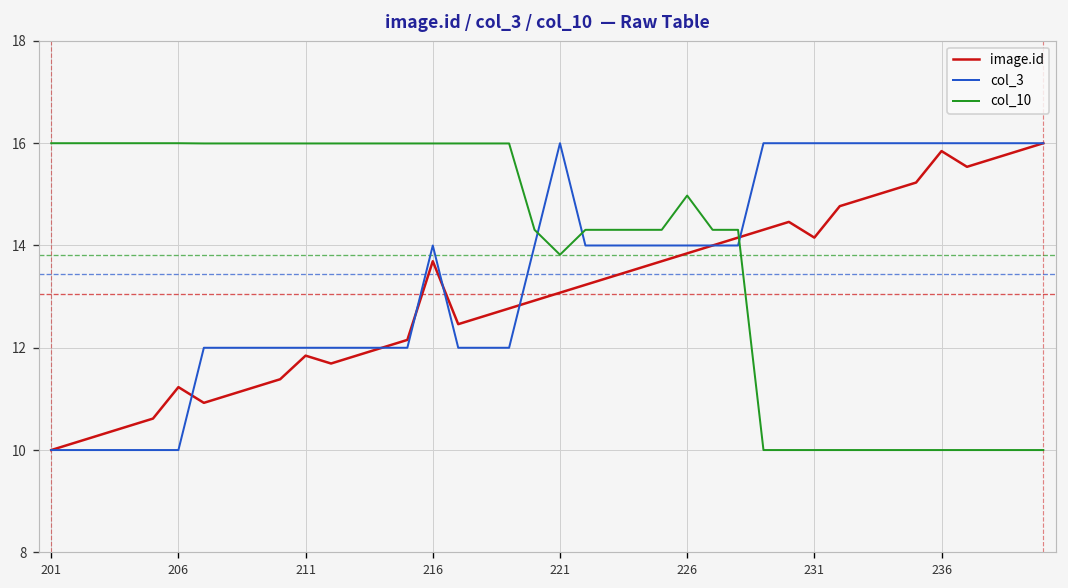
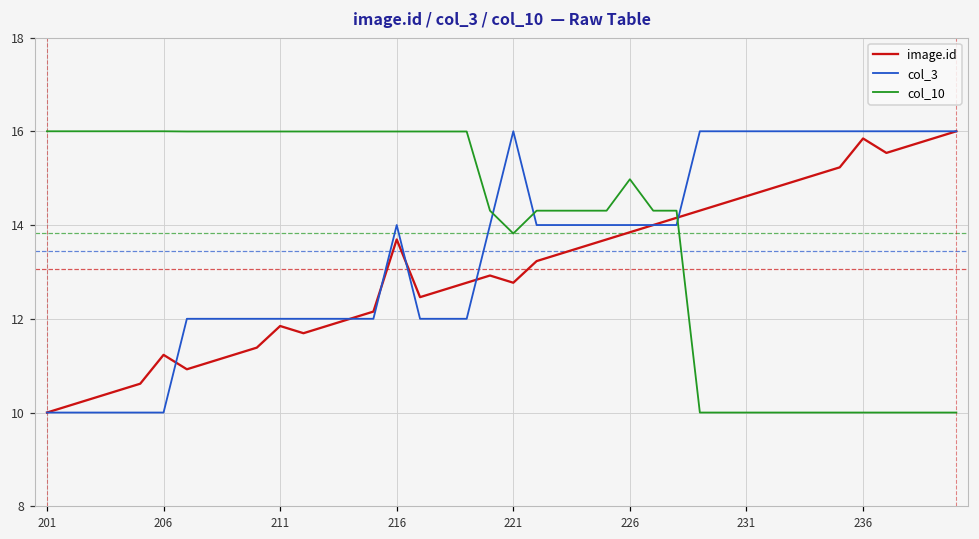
  {
    "image.id": {
      "206": 11.2,
      "211": 11.8,
      "216": 13.7,
-     "221": 13.1,
+     "221": 12.8,
      "226": 13.8,
-     "231": 14.2,
+     "231": 14.6,
      "236": 15.8
    },
    "col_3": {
      "206": 10.0,
      "211": 12.0,
      "216": 14.0,
      "221": 16.0,
      "226": 14.0,
      "231": 16.0,
      "236": 16.0
    },
    "col_10": {
      "201": 16.0,
      "206": 16.0,
      "211": 16.0,
      "216": 16.0,
      "221": 13.8,
      "226": 15.0,
      "231": 10.0,
      "236": 10.0
    }
  }
